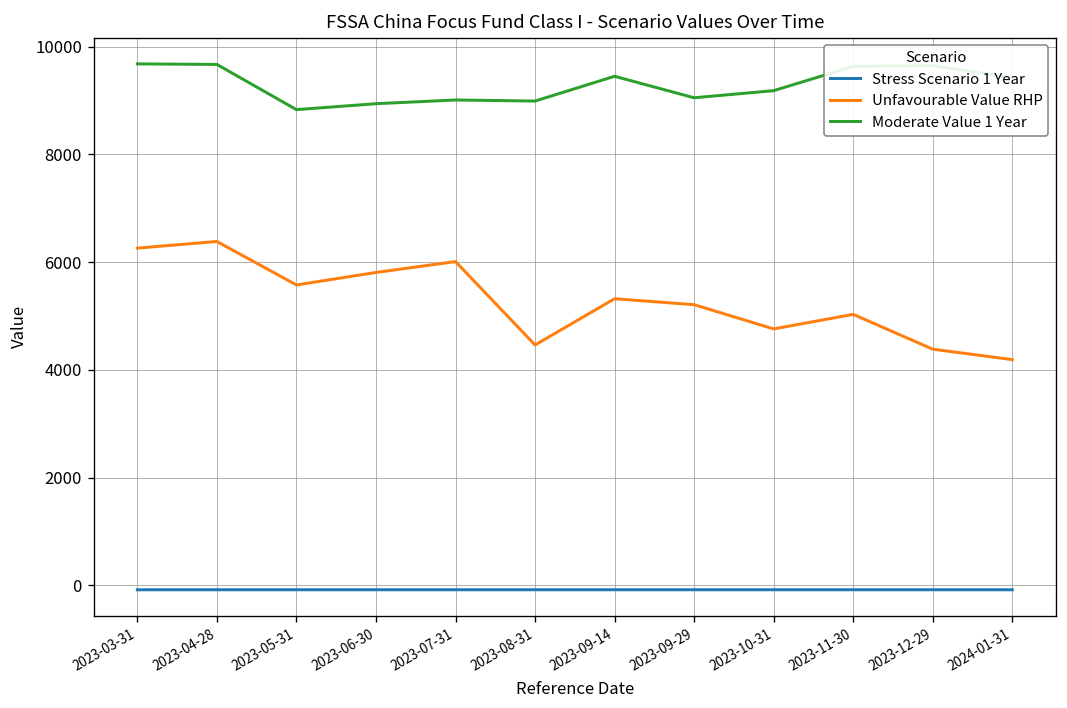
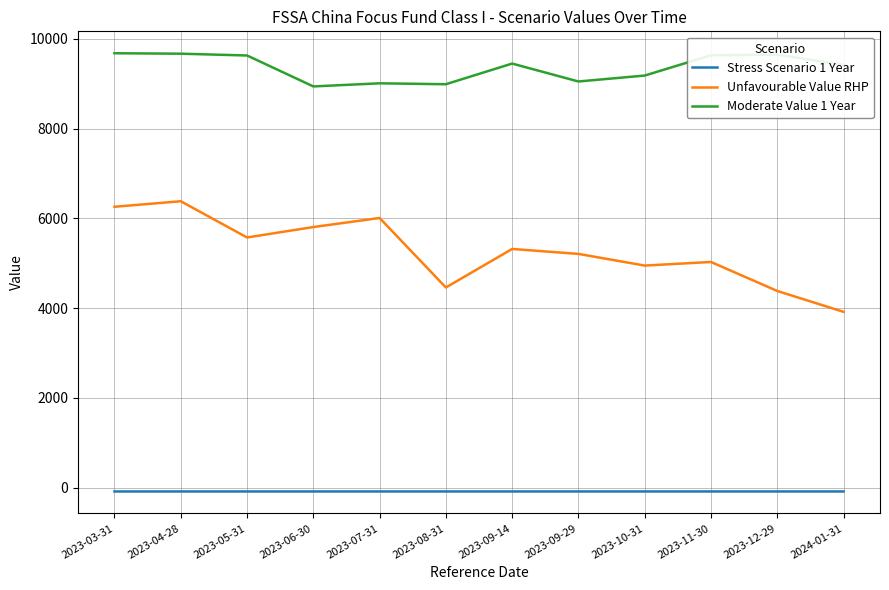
  {
    "Stress Scenario 1 Year": {
      "2023-03-31": -100,
      "2023-04-28": -100,
      "2023-05-31": -100,
      "2023-06-30": -100,
      "2023-07-31": -100,
      "2023-08-31": -100,
      "2023-09-14": -100,
      "2023-09-29": -100,
      "2023-10-31": -100,
      "2023-11-30": -100,
      "2023-12-29": -100,
      "2024-01-31": -100
    },
    "Unfavourable Value RHP": {
      "2023-03-31": 6300,
      "2023-04-28": 6400,
      "2023-05-31": 5600,
      "2023-06-30": 5800,
      "2023-07-31": 6000,
      "2023-08-31": 4500,
      "2023-09-14": 5300,
      "2023-09-29": 5200,
-     "2023-10-31": 4800,
+     "2023-10-31": 5000,
      "2023-11-30": 5000,
      "2023-12-29": 4400,
-     "2024-01-31": 4200
+     "2024-01-31": 3900
    },
    "Moderate Value 1 Year": {
      "2023-03-31": 9700,
      "2023-04-28": 9700,
-     "2023-05-31": 8800,
+     "2023-05-31": 9600,
      "2023-06-30": 8900,
      "2023-07-31": 9000,
      "2023-08-31": 9000,
      "2023-09-14": 9500,
      "2023-09-29": 9100,
      "2023-10-31": 9200
    }
  }
